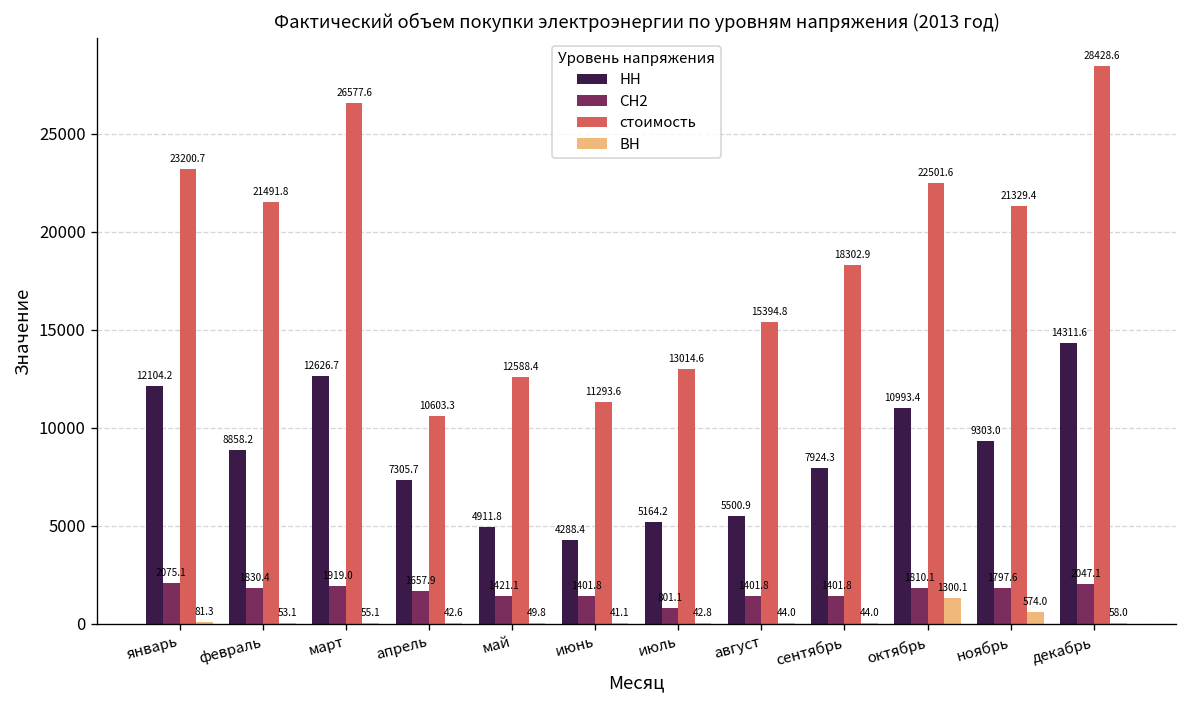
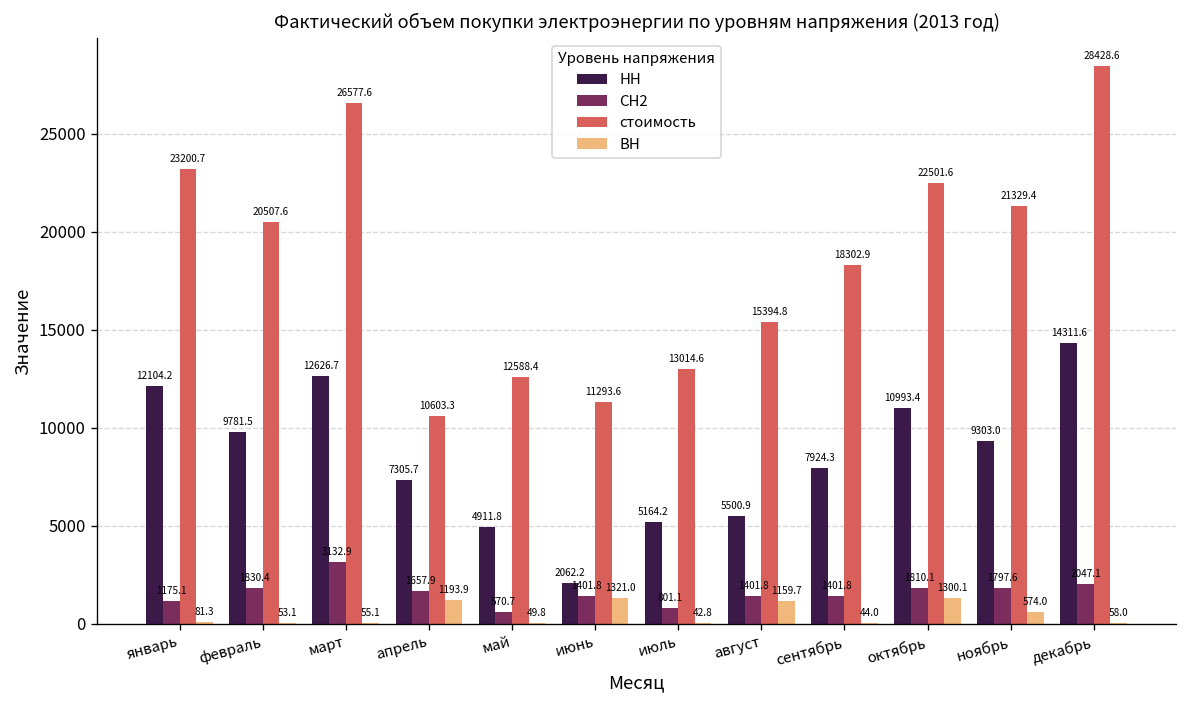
  {
    "НН": {
      "январь": 12104.2,
-     "февраль": 8858.2,
+     "февраль": 9781.5,
      "март": 12626.7,
      "апрель": 7305.7,
      "май": 4911.8,
-     "июнь": 4288.4,
+     "июнь": 2062.2,
      "июль": 5164.2,
      "август": 5500.9,
      "сентябрь": 7924.3,
      "октябрь": 10993.4,
      "ноябрь": 9303.0,
      "декабрь": 14311.6
    },
    "СН2": {
-     "январь": 2075.1,
+     "январь": 1175.1,
      "февраль": 1830.4,
-     "март": 1919.0,
+     "март": 3132.9,
      "апрель": 1657.9,
-     "май": 1421.1,
+     "май": 570.7,
      "июнь": 1401.8,
      "июль": 801.1,
      "август": 1401.8,
      "сентябрь": 1401.8,
      "октябрь": 1810.1,
      "ноябрь": 1797.6,
      "декабрь": 2047.1
    },
    "стоимость": {
      "январь": 23200.7,
-     "февраль": 21491.8,
+     "февраль": 20507.6,
      "март": 26577.6,
      "апрель": 10603.3,
      "май": 12588.4,
      "июнь": 11293.6,
      "июль": 13014.6,
      "август": 15394.8,
      "сентябрь": 18302.9,
      "октябрь": 22501.6,
      "ноябрь": 21329.4,
      "декабрь": 28428.6
    },
    "ВН": {
      "январь": 81.3,
      "февраль": 53.1,
      "март": 55.1,
-     "апрель": 42.6,
+     "апрель": 1193.9,
      "май": 49.8,
-     "июнь": 41.1,
+     "июнь": 1321.0,
      "июль": 42.8,
-     "август": 44.0,
+     "август": 1159.7,
      "сентябрь": 44.0,
      "октябрь": 1300.1,
      "ноябрь": 574.0,
      "декабрь": 58.0
    }
  }
